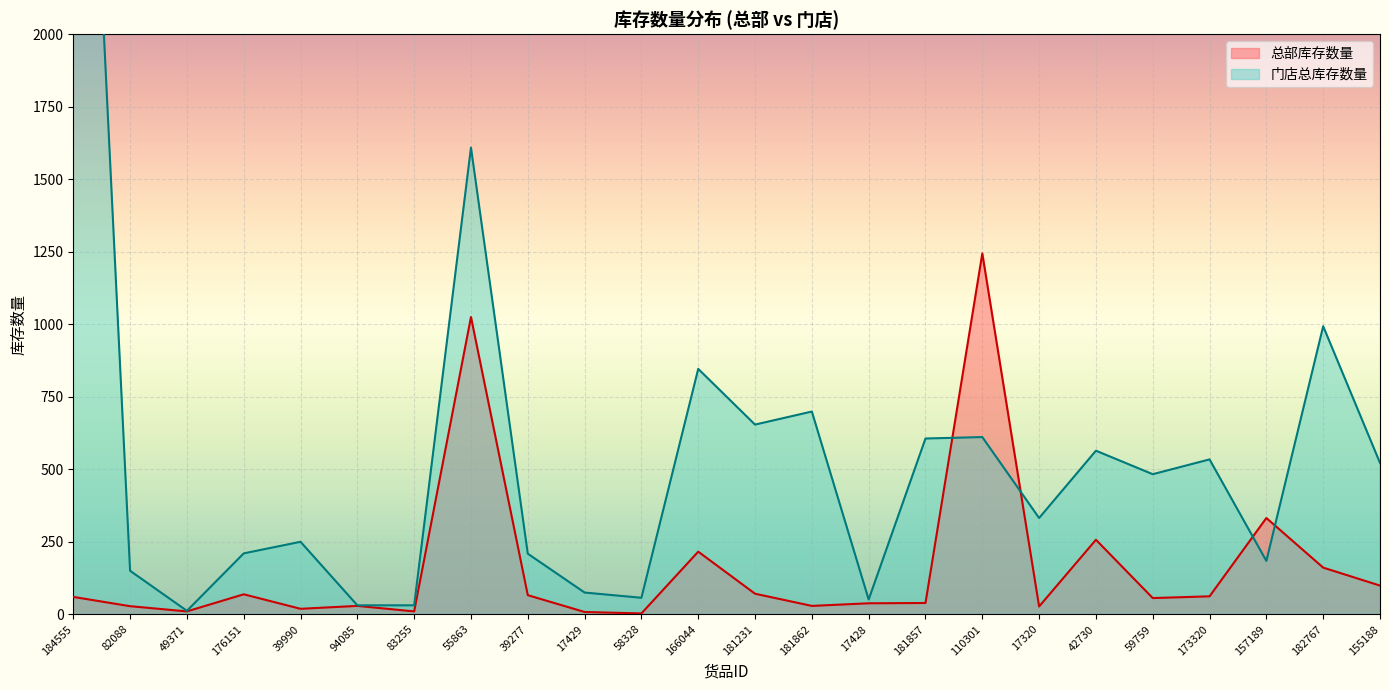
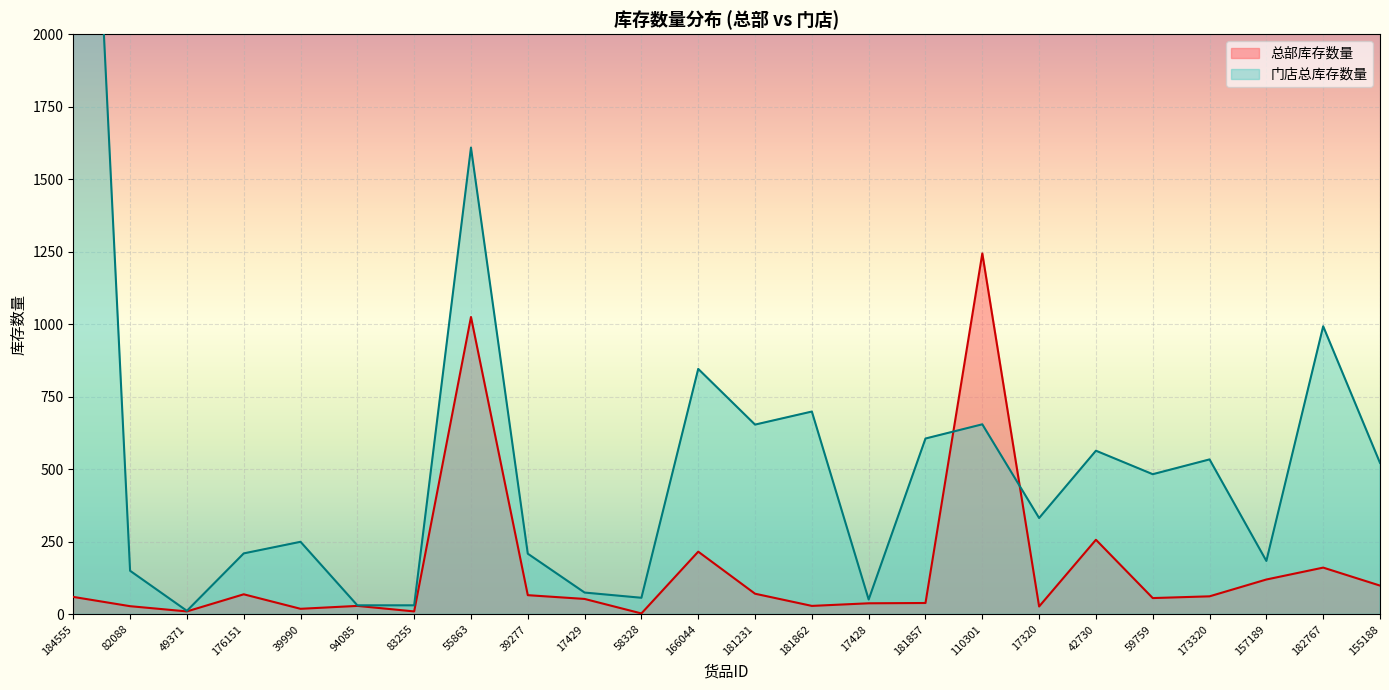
  {
    "总部库存数量": {
      "184555": 60,
      "82088": 30,
      "176151": 70,
      "39990": 20,
      "83255": 10,
      "55863": 1030,
      "39277": 70,
-     "17429": 10,
+     "17429": 50,
      "58328": 0,
      "166044": 220,
      "181231": 70,
      "181862": 30,
      "17428": 40,
      "181857": 40,
      "110301": 1240,
      "17320": 30,
      "42730": 260,
      "59759": 60,
      "173320": 60,
-     "157189": 330,
+     "157189": 120,
      "182767": 160,
      "155188": 100
    },
    "门店总库存数量": {
      "82088": 150,
      "176151": 210,
      "39990": 250,
      "83255": 30,
      "55863": 1610,
      "39277": 210,
      "17429": 80,
      "58328": 60,
      "166044": 850,
      "181231": 650,
      "181862": 700,
      "17428": 50,
      "181857": 610,
-     "110301": 610,
+     "110301": 660,
      "17320": 330,
      "42730": 560,
      "59759": 480,
      "173320": 530,
      "157189": 180,
      "182767": 990,
      "155188": 520
    }
  }
